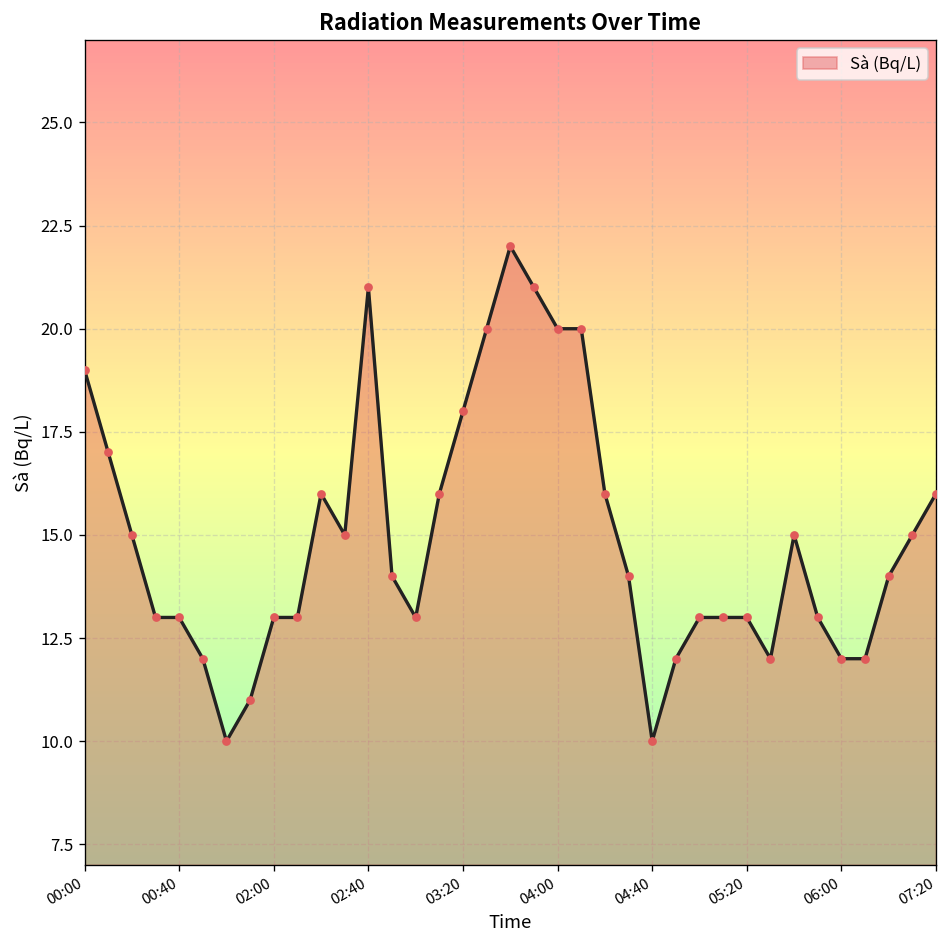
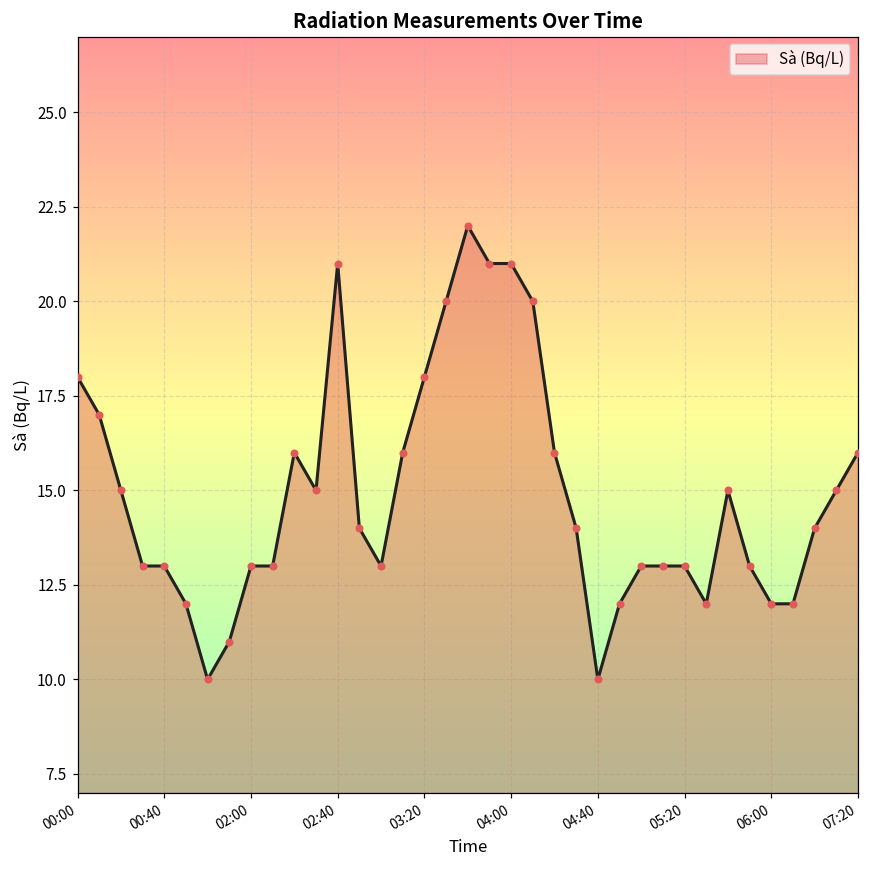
  {
-   "00:00": 19,
+   "00:00": 18,
    "00:40": 13,
    "02:00": 13,
    "02:40": 21,
    "03:20": 18,
-   "04:00": 20,
+   "04:00": 21,
    "04:40": 10,
    "05:20": 13,
    "06:00": 12,
    "07:20": 16
  }
